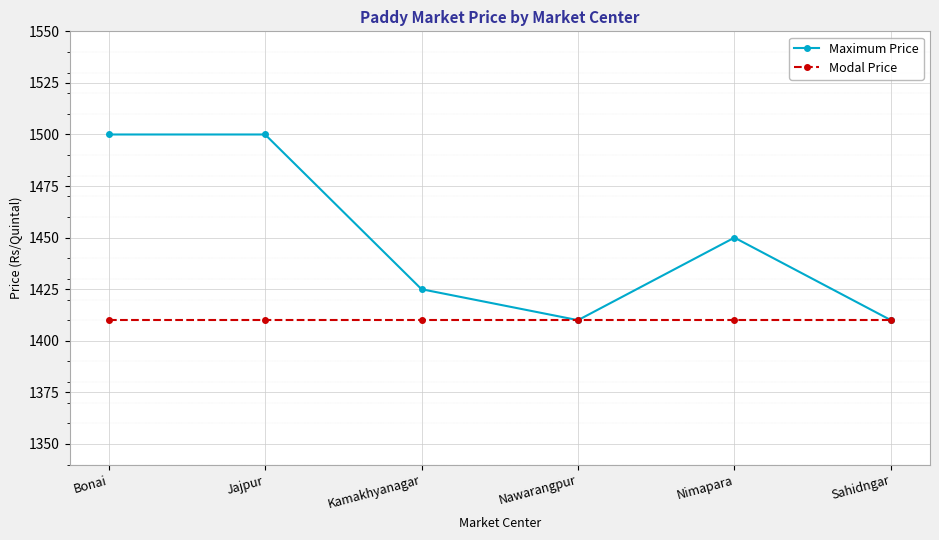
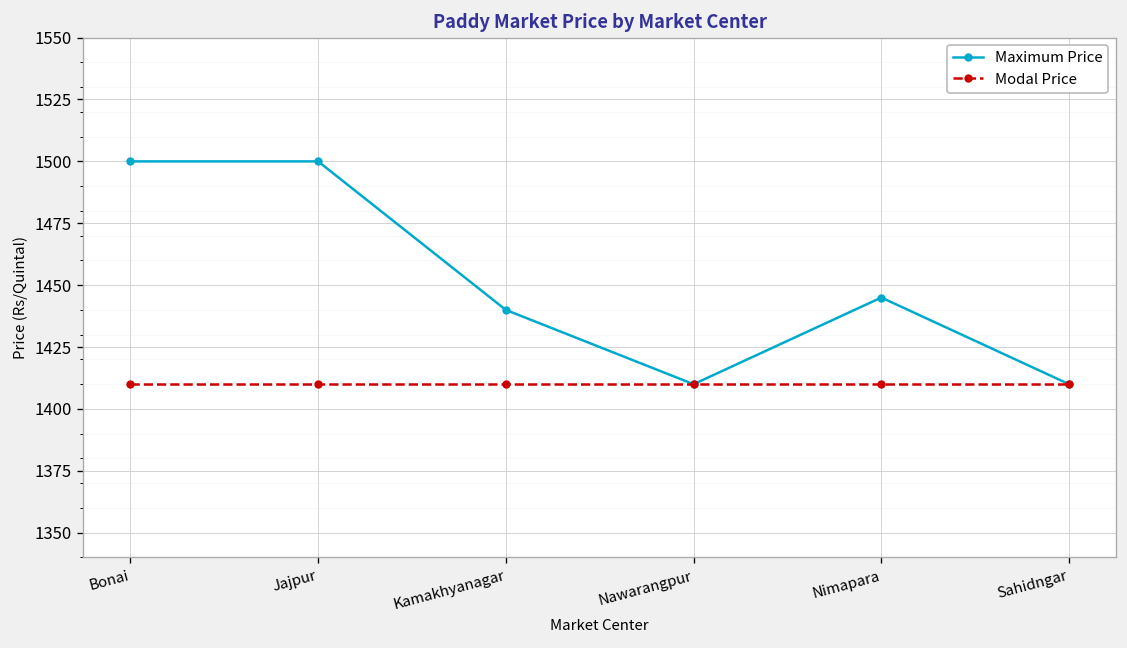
  {
    "Maximum Price": {
      "Bonai": 1500,
      "Jajpur": 1500,
-     "Kamakhyanagar": 1425,
-     "Nimapara": 1450
+     "Kamakhyanagar": 1440,
+     "Nimapara": 1445
    },
    "Modal Price": {
      "Bonai": 1410,
      "Jajpur": 1410,
      "Kamakhyanagar": 1410,
      "Nimapara": 1410
    }
  }
